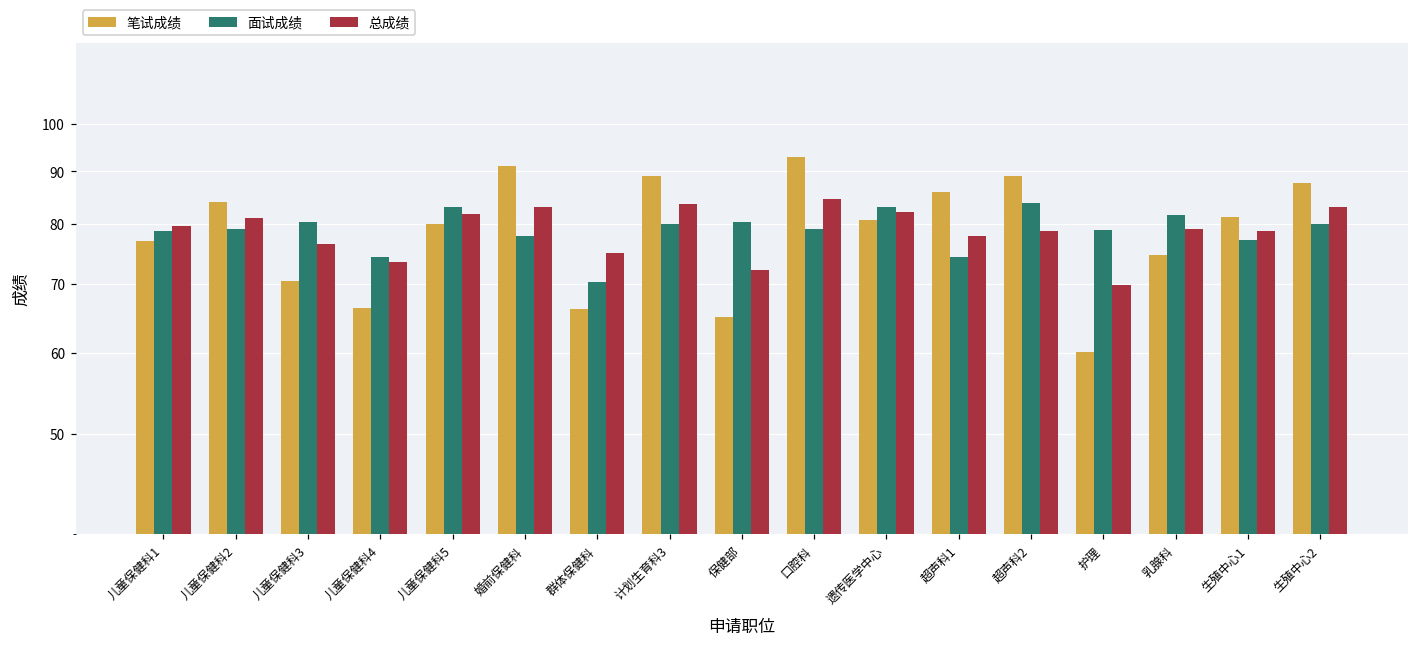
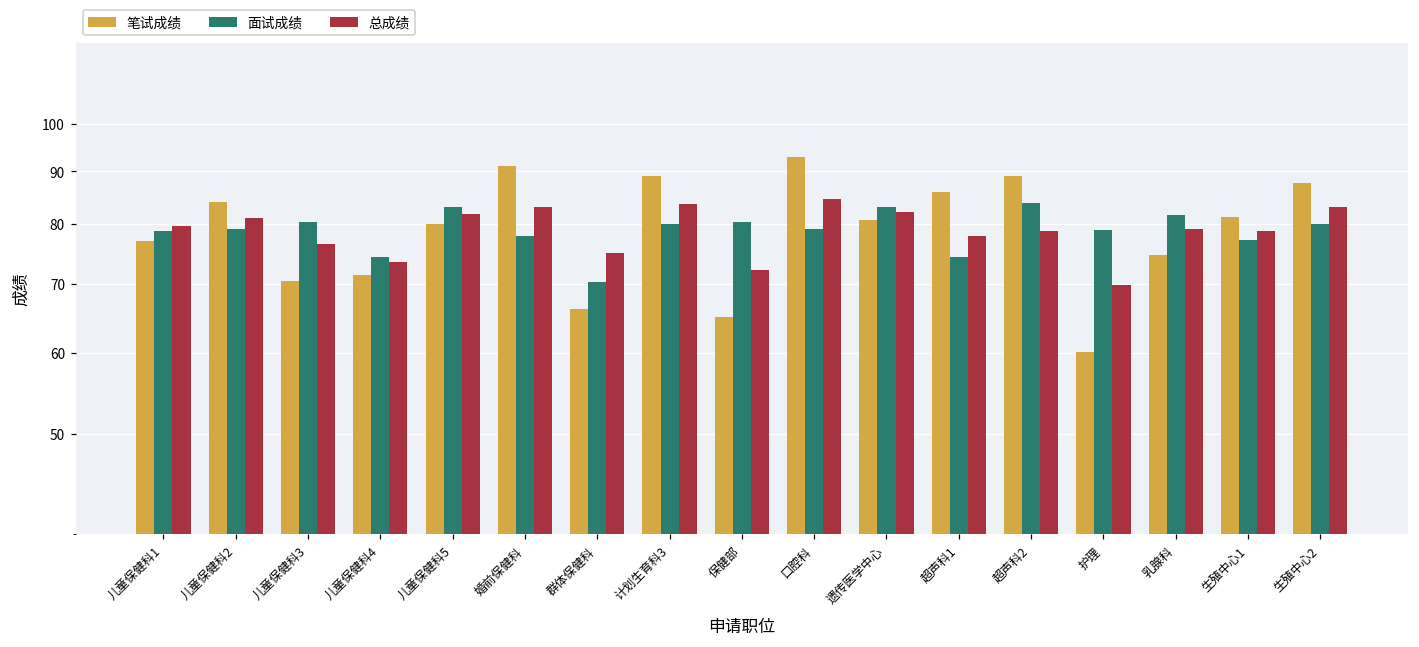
  {
    "笔试成绩": {
      "儿童保健科1": 77,
      "儿童保健科2": 84,
      "儿童保健科3": 71,
-     "儿童保健科4": 66,
+     "儿童保健科4": 71,
      "儿童保健科5": 80,
      "婚前保健科": 91,
      "群体保健科": 66,
      "计划生育科3": 89,
      "保健部": 65,
      "口腔科": 93,
      "遗传医学中心": 81,
      "超声科1": 86,
      "超声科2": 89,
      "护理": 60,
      "乳腺科": 75,
      "生殖中心1": 81,
      "生殖中心2": 88
    },
    "面试成绩": {
      "儿童保健科1": 79,
      "儿童保健科2": 79,
      "儿童保健科3": 80,
      "儿童保健科4": 74,
      "儿童保健科5": 83,
      "婚前保健科": 78,
      "群体保健科": 70,
      "计划生育科3": 80,
      "保健部": 80,
      "口腔科": 79,
      "遗传医学中心": 83,
      "超声科1": 74,
      "超声科2": 84,
      "护理": 79,
      "乳腺科": 82,
      "生殖中心1": 77,
      "生殖中心2": 80
    },
    "总成绩": {
      "儿童保健科1": 80,
      "儿童保健科2": 81,
      "儿童保健科3": 76,
      "儿童保健科4": 74,
      "儿童保健科5": 82,
      "婚前保健科": 83,
      "群体保健科": 75,
      "计划生育科3": 84,
      "保健部": 72,
      "口腔科": 85,
      "遗传医学中心": 82,
      "超声科1": 78,
      "超声科2": 79,
      "护理": 70,
      "乳腺科": 79,
      "生殖中心1": 79,
      "生殖中心2": 83
    }
  }
